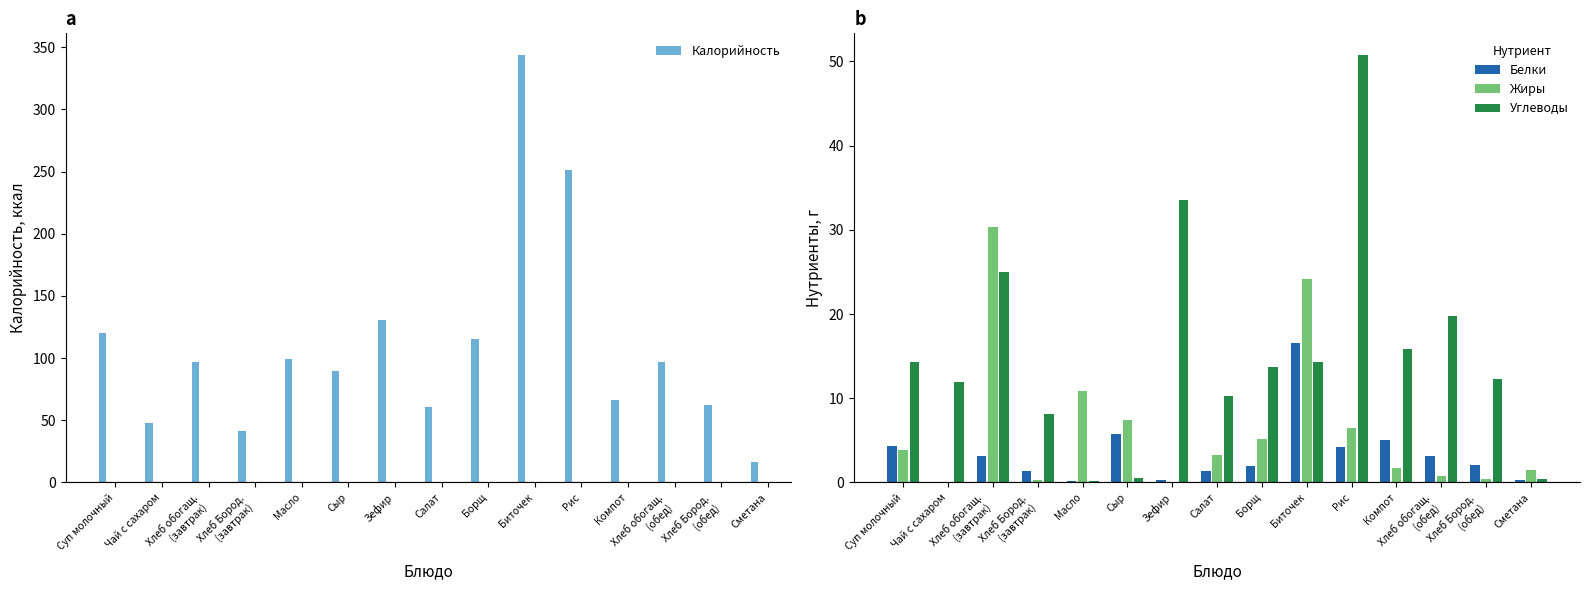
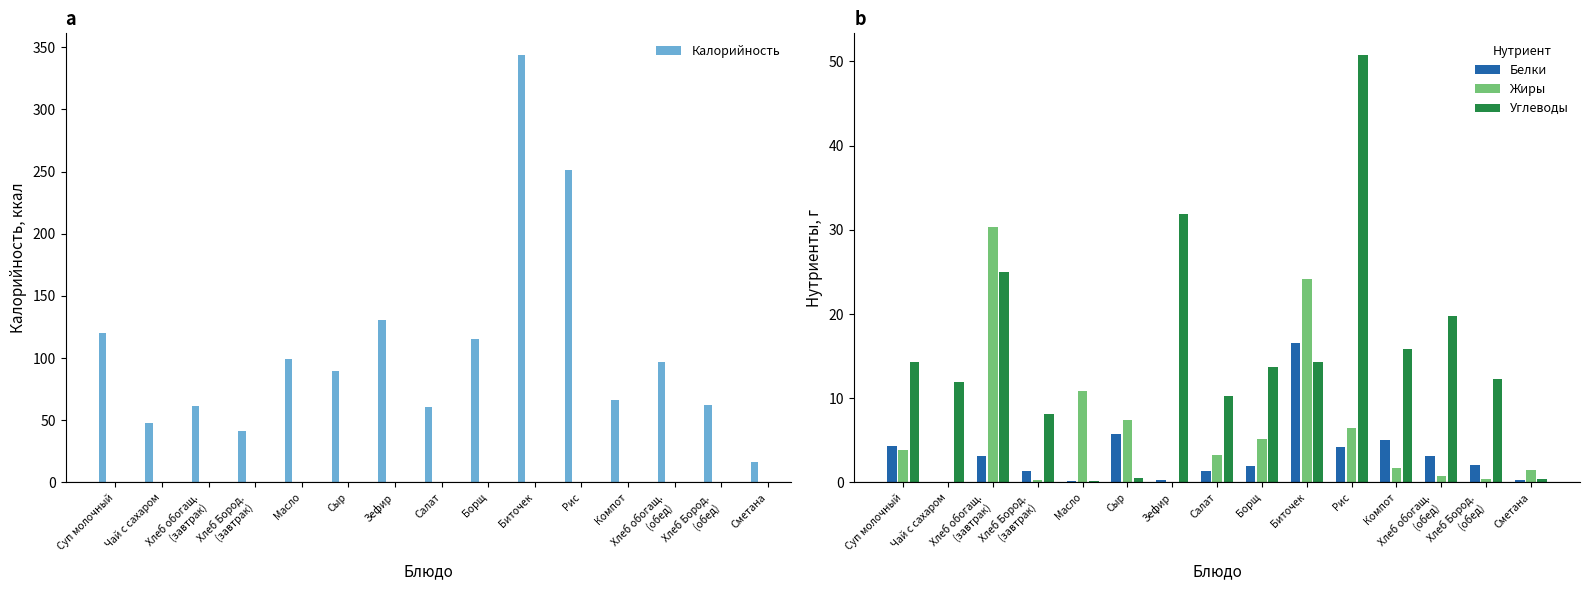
  {
    "a": {
      "Суп молочный": 120,
      "Чай с сахаром": 48,
-     "Хлеб обогащ. (завтрак)": 97,
+     "Хлеб обогащ. (завтрак)": 62,
      "Хлеб Бород. (завтрак)": 42,
      "Масло": 99,
      "Сыр": 90,
      "Зефир": 130,
      "Салат": 60,
      "Борщ": 115,
      "Биточек": 344,
      "Рис": 252,
      "Компот": 67,
      "Хлеб обогащ. (обед)": 97,
      "Хлеб Бород. (обед)": 62,
      "Сметана": 16
    },
    "b": {
      "Белки": {
        "Суп молочный": 4,
        "Чай с сахаром": 0,
        "Хлеб обогащ. (завтрак)": 3,
        "Хлеб Бород. (завтрак)": 1,
        "Сыр": 6,
        "Зефир": 0,
        "Салат": 1,
        "Борщ": 2,
        "Биточек": 17,
        "Рис": 4,
        "Компот": 5,
        "Хлеб обогащ. (обед)": 3,
        "Хлеб Бород. (обед)": 2
      },
      "Жиры": {
        "Суп молочный": 4,
        "Чай с сахаром": 0,
        "Хлеб обогащ. (завтрак)": 30,
        "Масло": 11,
        "Сыр": 7,
        "Зефир": 0,
        "Салат": 3,
        "Борщ": 5,
        "Биточек": 24,
        "Рис": 6,
        "Компот": 2,
        "Хлеб обогащ. (обед)": 1,
        "Хлеб Бород. (обед)": 0,
        "Сметана": 2
      },
      "Углеводы": {
        "Суп молочный": 14,
        "Чай с сахаром": 12,
        "Хлеб обогащ. (завтрак)": 25,
        "Хлеб Бород. (завтрак)": 8,
        "Сыр": 0,
-       "Зефир": 34,
+       "Зефир": 32,
        "Салат": 10,
        "Борщ": 14,
        "Биточек": 14,
        "Рис": 51,
        "Компот": 16,
        "Хлеб обогащ. (обед)": 20,
        "Хлеб Бород. (обед)": 12,
        "Сметана": 0
      }
    }
  }
